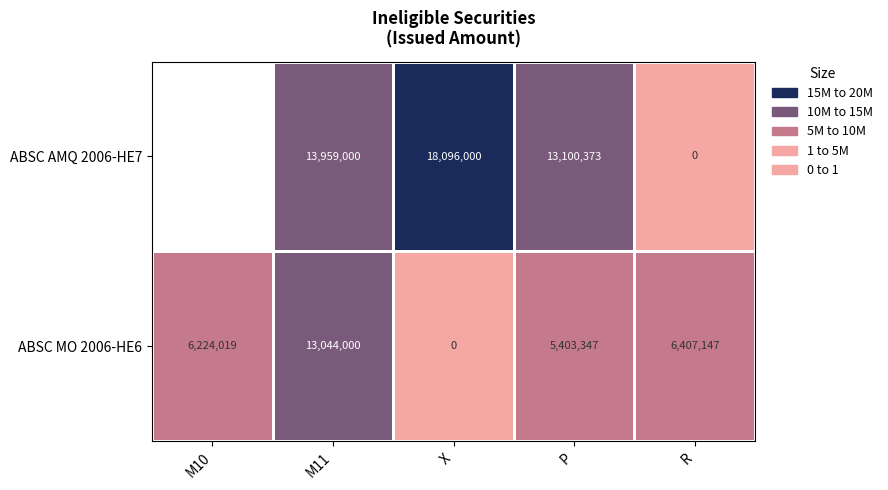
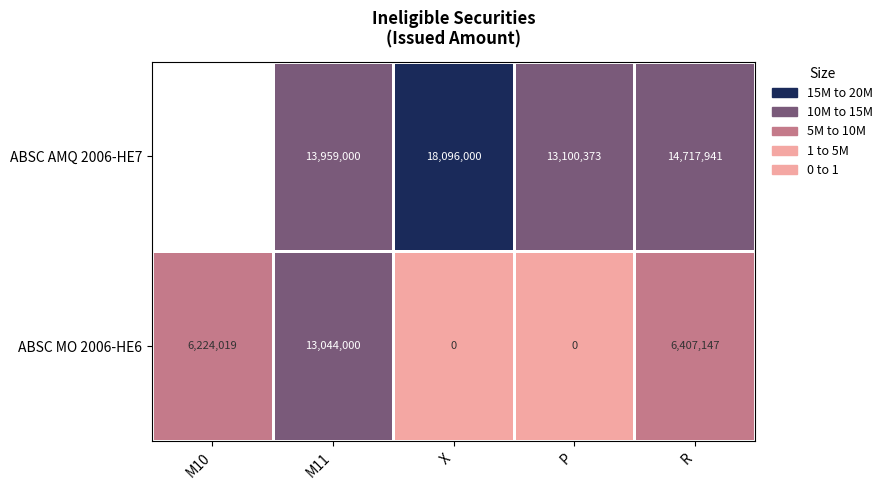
  {
    "ABSC AMQ 2006-HE7": {
      "M11": "13,959,000",
      "X": "18,096,000",
      "P": "13,100,373",
-     "R": "0"
+     "R": "14,717,941"
    },
    "ABSC MO 2006-HE6": {
      "M10": "6,224,019",
      "M11": "13,044,000",
      "X": "0",
-     "P": "5,403,347",
+     "P": "0",
      "R": "6,407,147"
    }
  }
